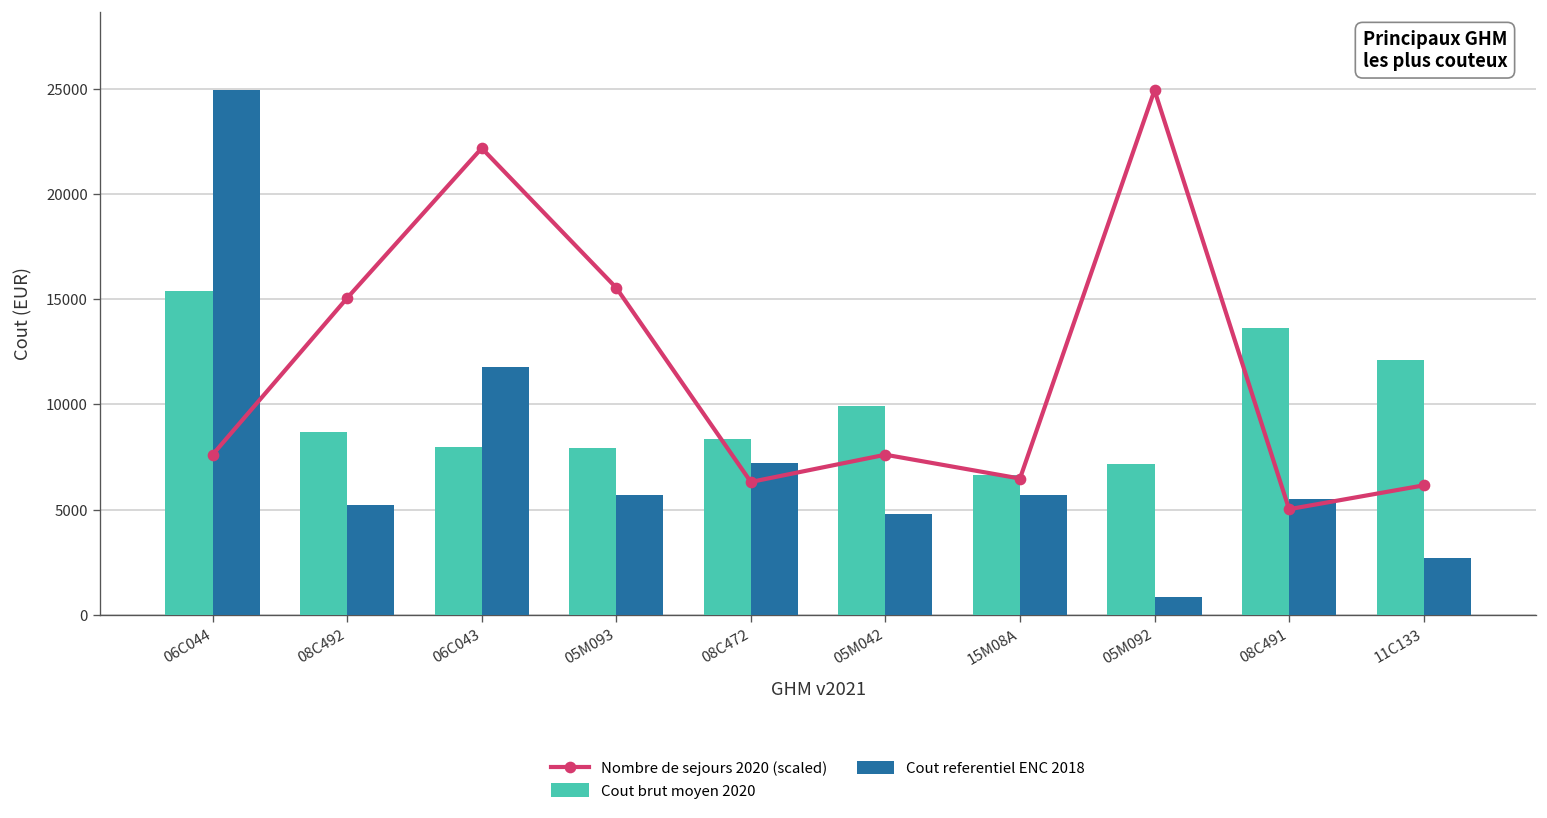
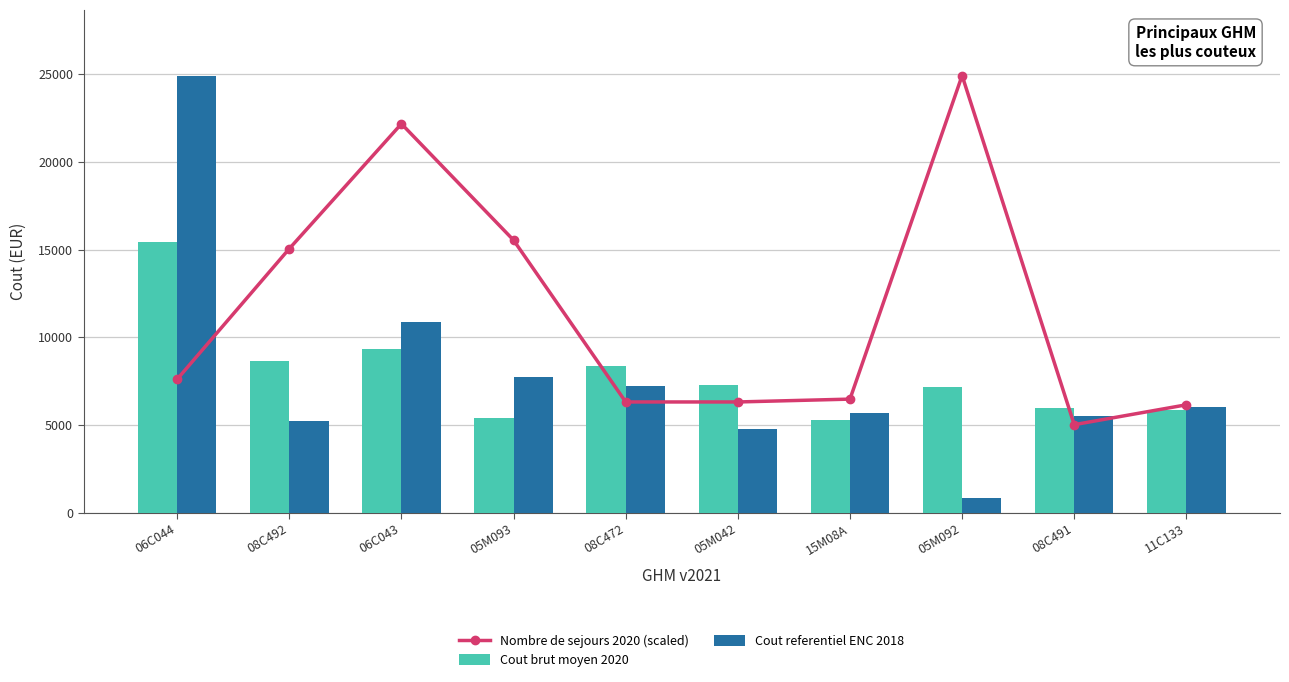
  {
    "Cout brut moyen 2020": {
      "06C044": 15400,
      "08C492": 8700,
-     "06C043": 8000,
-     "05M093": 7900,
+     "06C043": 9300,
+     "05M093": 5400,
      "08C472": 8400,
-     "05M042": 9900,
-     "15M08A": 6600,
+     "05M042": 7300,
+     "15M08A": 5300,
      "05M092": 7200,
-     "08C491": 13700,
-     "11C133": 12100
+     "08C491": 6000,
+     "11C133": 5900
    },
    "Nombre de sejours 2020 (scaled)": {
      "06C044": 7600,
      "08C492": 15100,
      "06C043": 22200,
      "05M093": 15500,
      "08C472": 6300,
-     "05M042": 7600,
+     "05M042": 6300,
      "15M08A": 6500,
      "05M092": 24900,
      "08C491": 5000,
      "11C133": 6200
    },
    "Cout referentiel ENC 2018": {
      "06C044": 24900,
      "08C492": 5200,
-     "06C043": 11800,
-     "05M093": 5700,
+     "06C043": 10900,
+     "05M093": 7700,
      "08C472": 7200,
      "05M042": 4800,
      "15M08A": 5700,
      "05M092": 800,
      "08C491": 5500,
-     "11C133": 2700
+     "11C133": 6000
    }
  }
